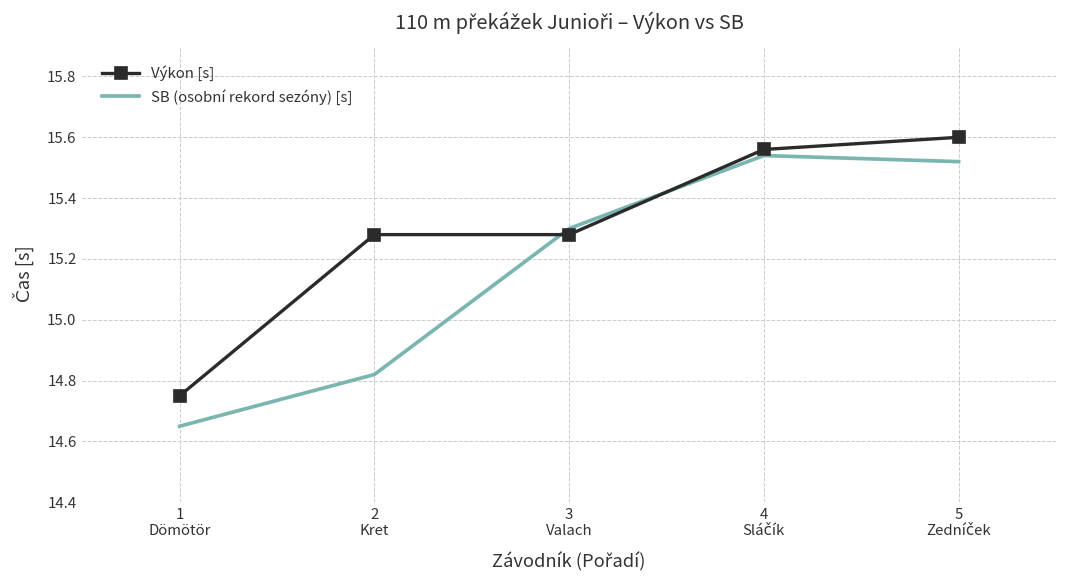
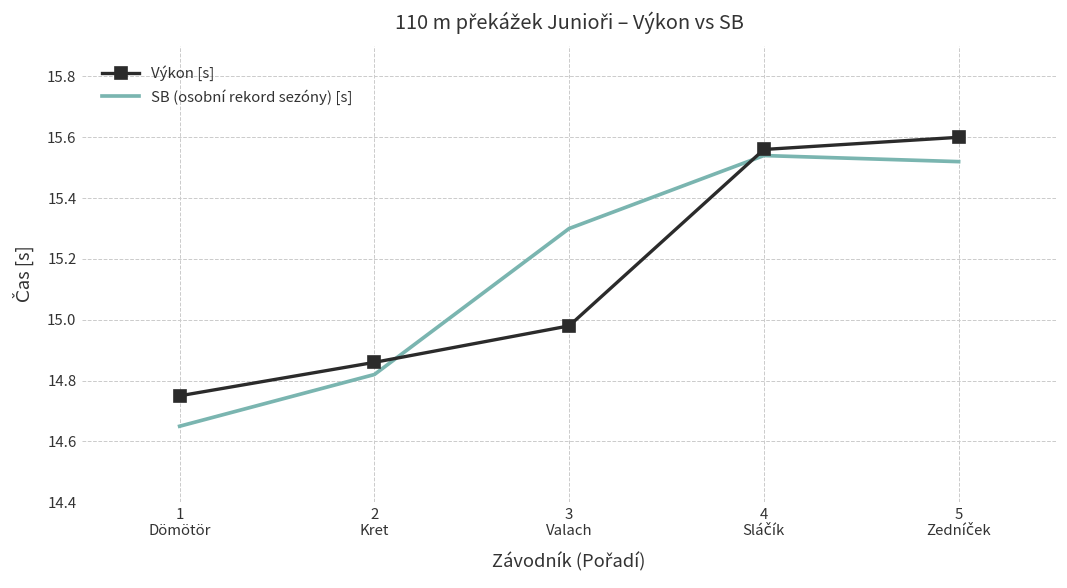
  {
    "Výkon [s]": {
      "1 Dömötör": 14.75,
-     "2 Kret": 15.28,
-     "3 Valach": 15.28,
+     "2 Kret": 14.86,
+     "3 Valach": 14.98,
      "4 Sláčík": 15.56,
      "5 Zedníček": 15.60
    },
    "SB (osobní rekord sezóny) [s]": {
      "1 Dömötör": 14.65,
      "2 Kret": 14.82,
      "3 Valach": 15.30,
      "4 Sláčík": 15.54,
      "5 Zedníček": 15.52
    }
  }
